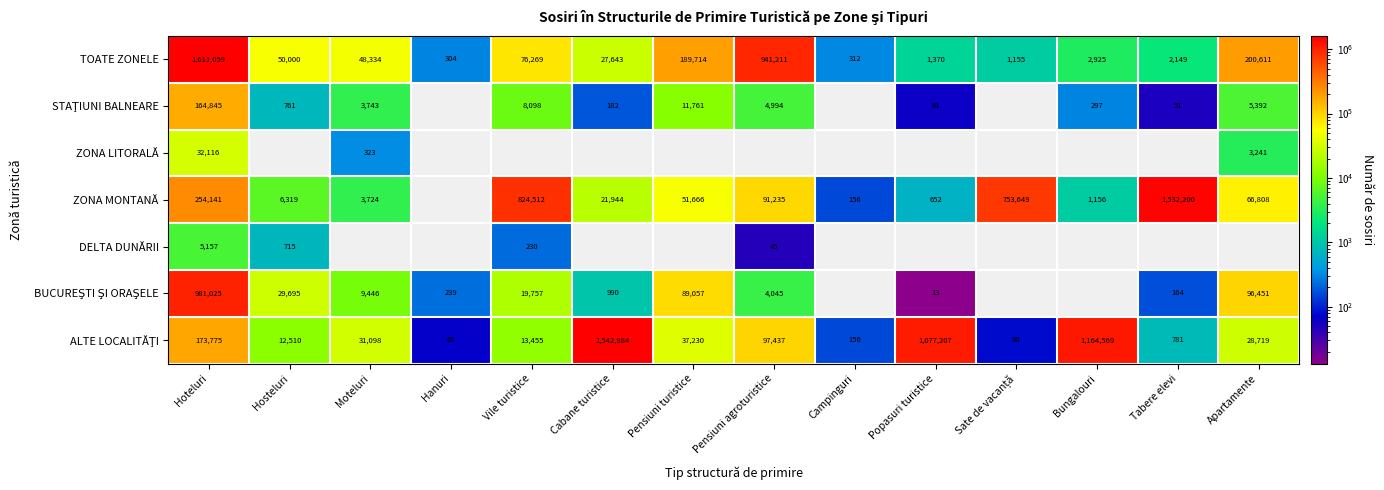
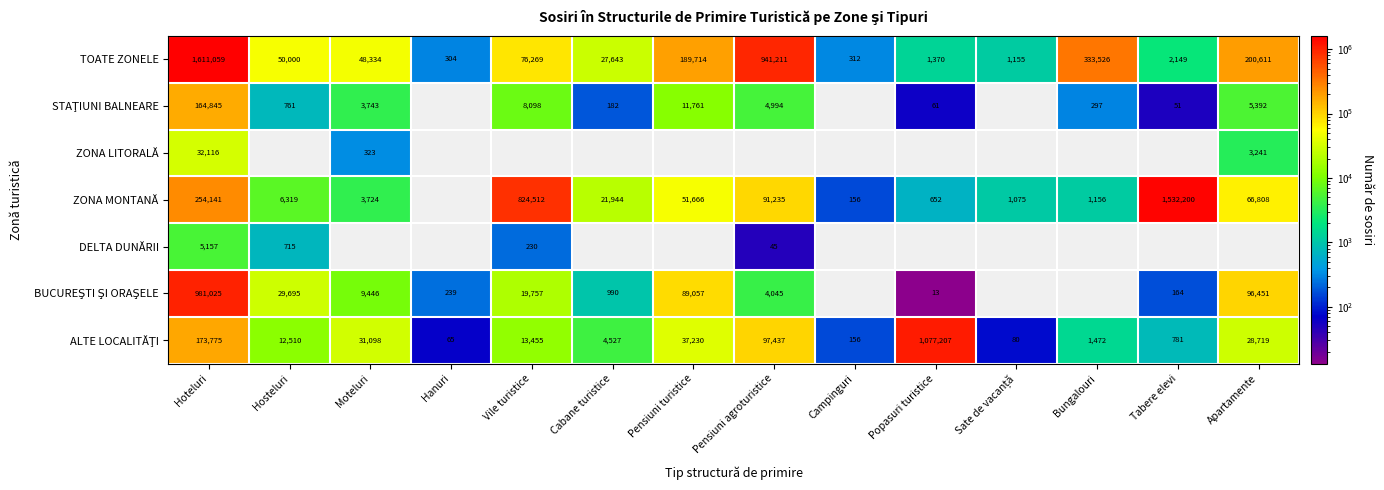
  {
    "TOATE ZONELE": {
      "Hoteluri": "1,611,059",
      "Hosteluri": "50,000",
      "Moteluri": "48,334",
      "Hanuri": "304",
      "Vile turistice": "76,269",
      "Cabane turistice": "27,643",
      "Pensiuni turistice": "189,714",
      "Pensiuni agroturistice": "941,211",
      "Campinguri": "312",
      "Popasuri turistice": "1,370",
      "Sate de vacanță": "1,155",
-     "Bungalouri": "2,925",
+     "Bungalouri": "333,526",
      "Tabere elevi": "2,149",
      "Apartamente": "200,611"
    },
    "STAŢIUNI BALNEARE": {
      "Hoteluri": "164,845",
      "Hosteluri": "761",
      "Moteluri": "3,743",
      "Vile turistice": "8,098",
      "Cabane turistice": "182",
      "Pensiuni turistice": "11,761",
      "Pensiuni agroturistice": "4,994",
      "Popasuri turistice": "61",
      "Bungalouri": "297",
      "Tabere elevi": "51",
      "Apartamente": "5,392"
    },
    "ZONA LITORALĂ": {
      "Hoteluri": "32,116",
      "Moteluri": "323",
      "Apartamente": "3,241"
    },
    "ZONA MONTANĂ": {
      "Hoteluri": "254,141",
      "Hosteluri": "6,319",
      "Moteluri": "3,724",
      "Vile turistice": "824,512",
      "Cabane turistice": "21,944",
      "Pensiuni turistice": "51,666",
      "Pensiuni agroturistice": "91,235",
      "Campinguri": "156",
      "Popasuri turistice": "652",
-     "Sate de vacanță": "753,649",
+     "Sate de vacanță": "1,075",
      "Bungalouri": "1,156",
      "Tabere elevi": "1,532,200",
      "Apartamente": "66,808"
    },
    "DELTA DUNĂRII": {
      "Hoteluri": "5,157",
      "Hosteluri": "715",
      "Vile turistice": "230",
      "Pensiuni agroturistice": "45"
    },
    "BUCUREŞTI ŞI ORAŞELE": {
      "Hoteluri": "981,025",
      "Hosteluri": "29,695",
      "Moteluri": "9,446",
      "Hanuri": "239",
      "Vile turistice": "19,757",
      "Cabane turistice": "990",
      "Pensiuni turistice": "89,057",
      "Pensiuni agroturistice": "4,045",
      "Popasuri turistice": "13",
      "Tabere elevi": "164",
      "Apartamente": "96,451"
    },
    "ALTE LOCALITĂŢI": {
      "Hoteluri": "173,775",
      "Hosteluri": "12,510",
      "Moteluri": "31,098",
      "Hanuri": "65",
      "Vile turistice": "13,455",
-     "Cabane turistice": "1,542,984",
+     "Cabane turistice": "4,527",
      "Pensiuni turistice": "37,230",
      "Pensiuni agroturistice": "97,437",
      "Campinguri": "156",
      "Popasuri turistice": "1,077,207",
      "Sate de vacanță": "80",
-     "Bungalouri": "1,164,569",
+     "Bungalouri": "1,472",
      "Tabere elevi": "781",
      "Apartamente": "28,719"
    }
  }
